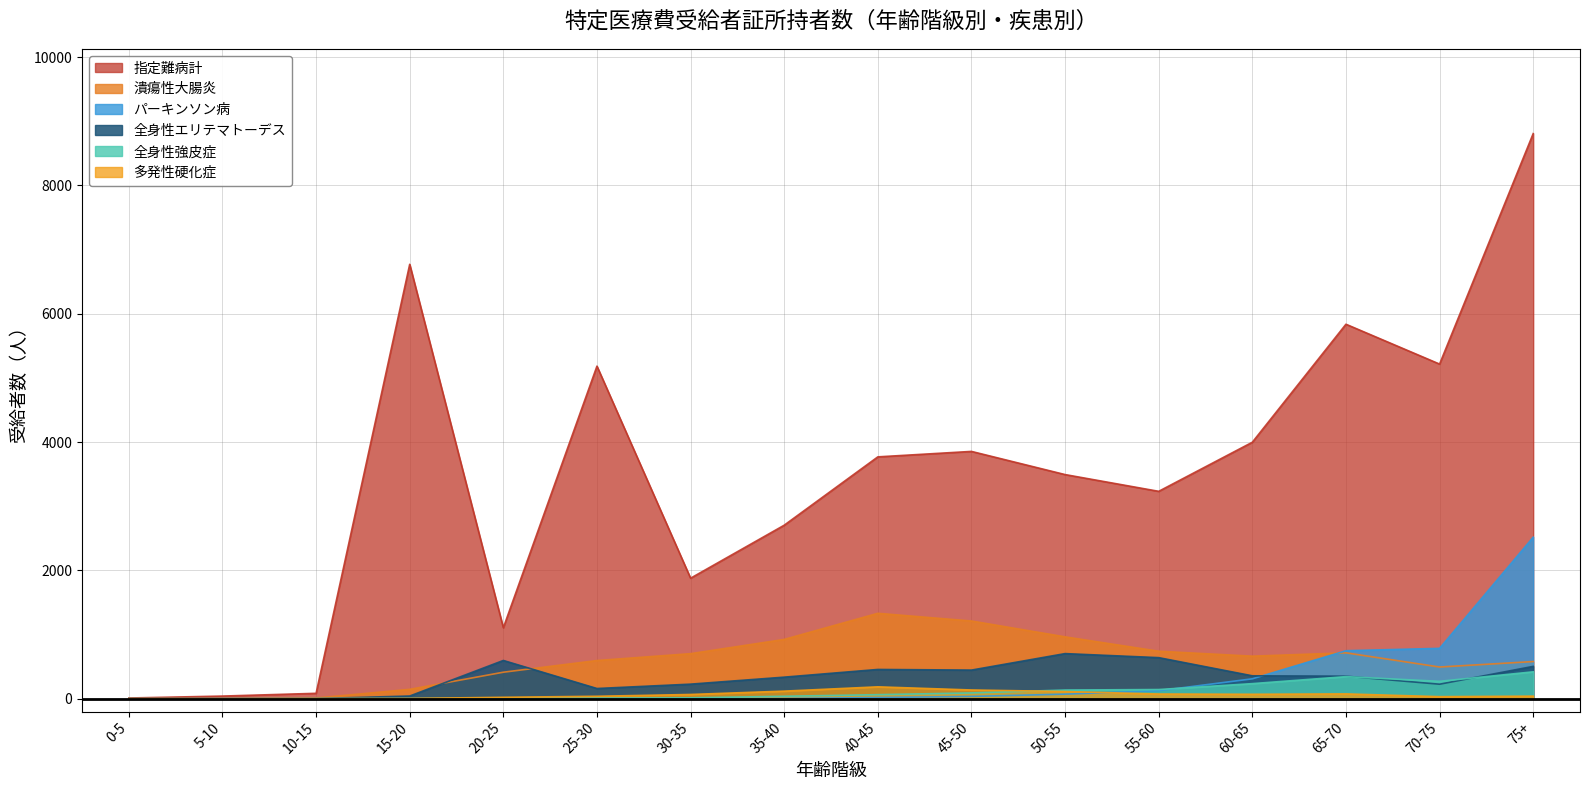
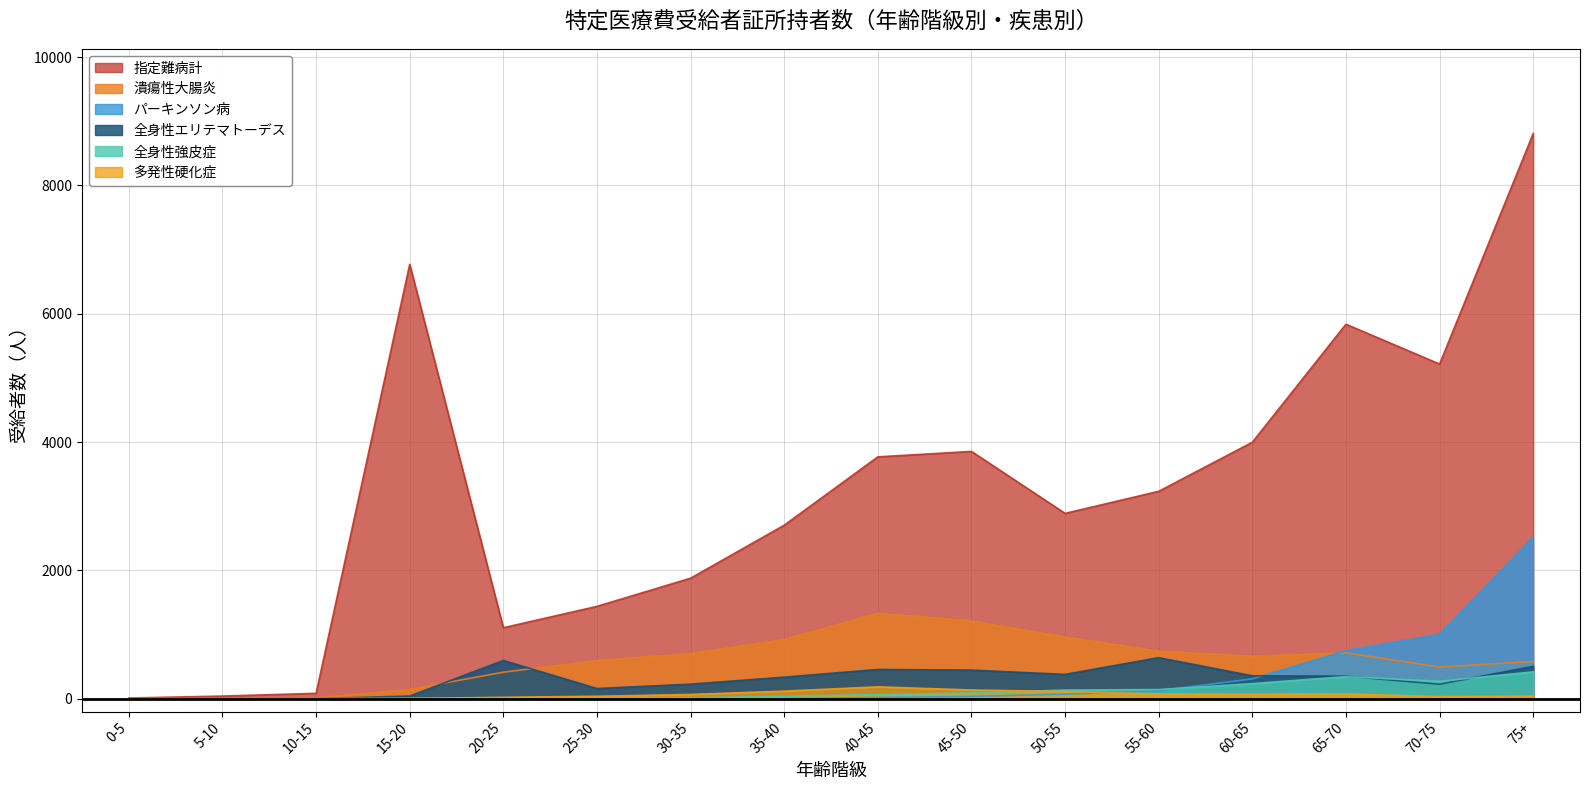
  {
    "指定難病計": {
      "10-15": 100,
      "15-20": 6800,
      "20-25": 1100,
-     "25-30": 5200,
+     "25-30": 1400,
      "30-35": 1900,
      "35-40": 2700,
      "40-45": 3800,
      "45-50": 3900,
-     "50-55": 3500,
+     "50-55": 2900,
      "55-60": 3200,
      "60-65": 4000,
      "65-70": 5800,
      "70-75": 5200,
      "75+": 8800
    },
    "パーキンソン病": {
      "40-45": 0,
      "45-50": 0,
      "50-55": 100,
      "60-65": 300,
-     "70-75": 800,
+     "70-75": 1000,
      "75+": 2500
    },
    "全身性エリテマトーデス": {
      "20-25": 600,
      "25-30": 200,
      "30-35": 200,
      "35-40": 300,
      "40-45": 500,
      "45-50": 400,
-     "50-55": 700,
+     "50-55": 400,
      "55-60": 600,
      "60-65": 400,
      "70-75": 200,
      "75+": 500
    },
    "全身性強皮症": {
      "40-45": 100,
      "45-50": 100,
      "60-65": 200,
      "70-75": 300,
      "75+": 400
    }
  }
